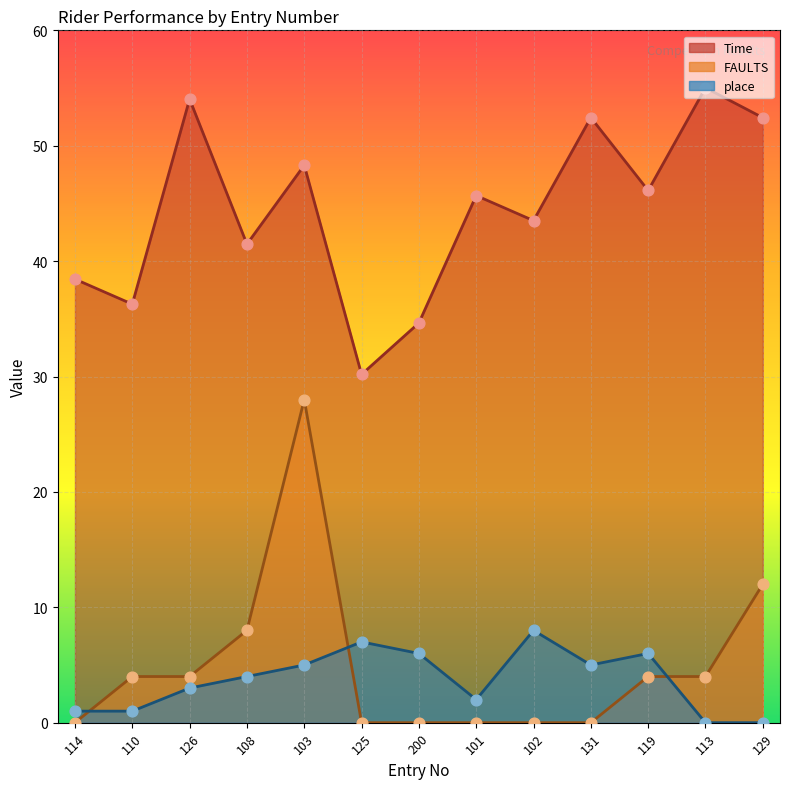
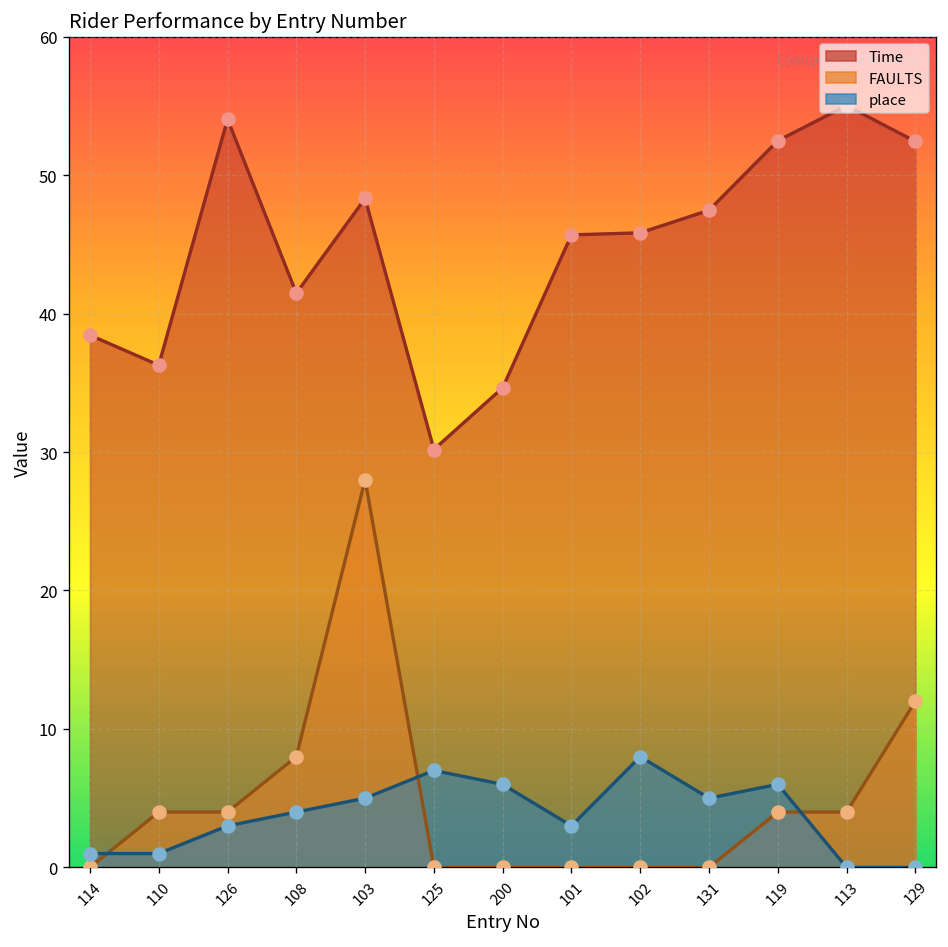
  {
    "Time": {
      "114": 38.4,
      "110": 36.3,
      "126": 54.0,
      "108": 41.5,
      "103": 48.3,
      "125": 30.2,
      "200": 34.6,
      "101": 45.7,
-     "102": 43.5,
-     "131": 52.4,
-     "119": 46.1,
+     "102": 45.8,
+     "131": 47.5,
+     "119": 52.5,
      "129": 52.4
    },
    "FAULTS": {
      "114": 0.0,
      "110": 4.0,
      "126": 4.0,
      "108": 8.0,
      "103": 28.0,
      "125": 0.0,
      "200": 0.0,
      "101": 0.0,
      "102": 0.0,
      "131": 0.0,
      "119": 4.0,
      "113": 4.0,
      "129": 12.0
    },
    "place": {
      "114": 1,
      "110": 1,
      "126": 3,
      "108": 4,
      "103": 5,
      "125": 7,
      "200": 6,
-     "101": 2,
+     "101": 3,
      "102": 8,
      "131": 5,
      "119": 6,
      "113": 0,
      "129": 0
    }
  }
